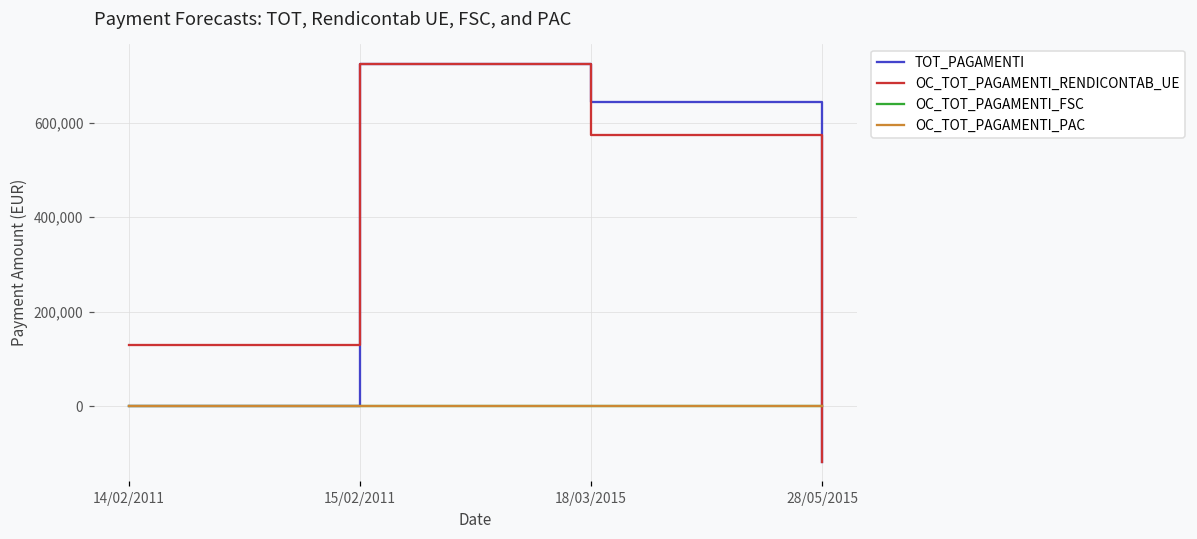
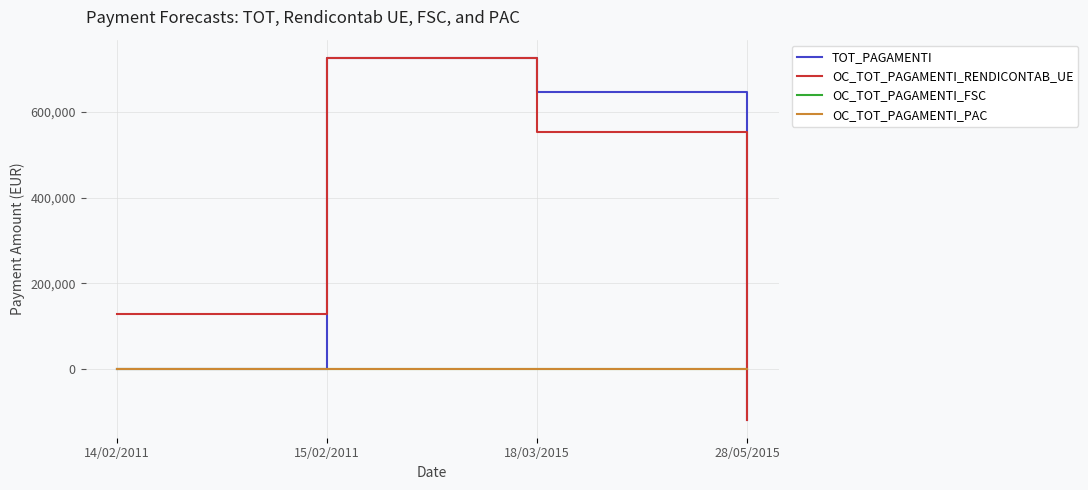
  {
    "TOT_PAGAMENTI": {
      "18/03/2015": "640,000"
    },
    "OC_TOT_PAGAMENTI_RENDICONTAB_UE": {
      "14/02/2011": "130,000",
-     "18/03/2015": "570,000"
+     "18/03/2015": "550,000"
    },
    "OC_TOT_PAGAMENTI_PAC": {
      "15/02/2011": "0",
      "18/03/2015": "0",
      "28/05/2015": "0"
    }
  }
